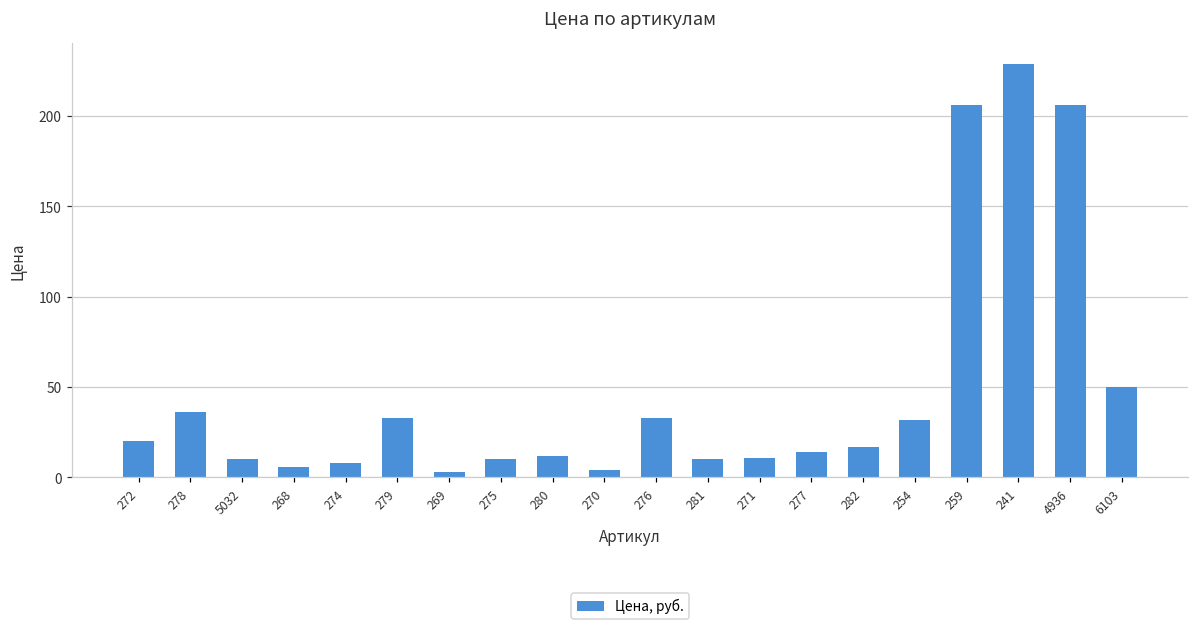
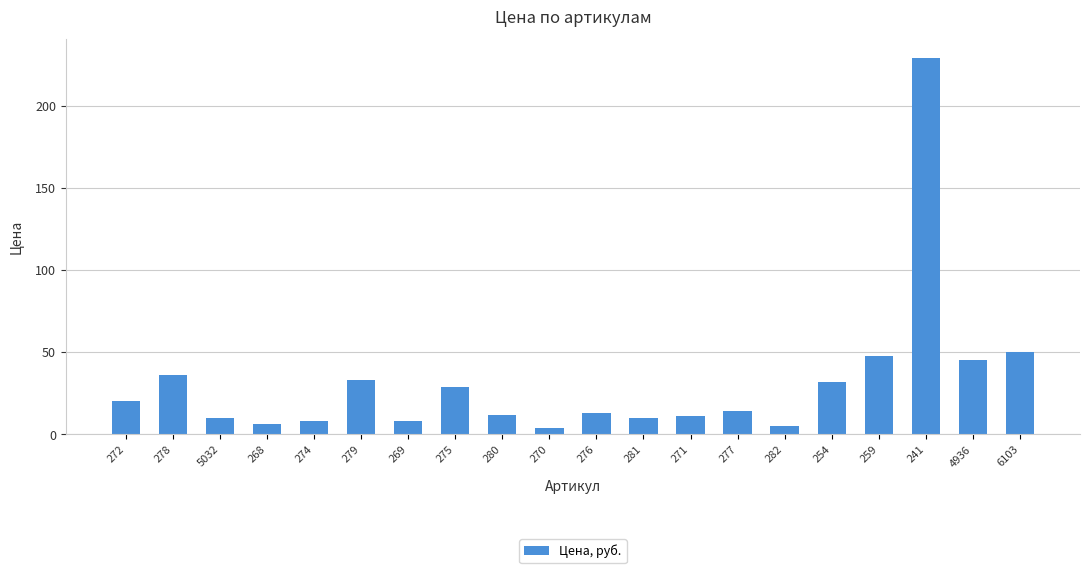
  {
    "272": 20,
    "278": 36,
    "5032": 10,
    "268": 6,
    "274": 8,
    "279": 33,
-   "269": 3,
-   "275": 10,
+   "269": 8,
+   "275": 29,
    "280": 12,
    "270": 4,
-   "276": 33,
+   "276": 13,
    "281": 10,
    "271": 11,
    "277": 14,
-   "282": 17,
+   "282": 5,
    "254": 32,
-   "259": 206,
+   "259": 48,
    "241": 229,
-   "4936": 206,
+   "4936": 45,
    "6103": 50
  }
